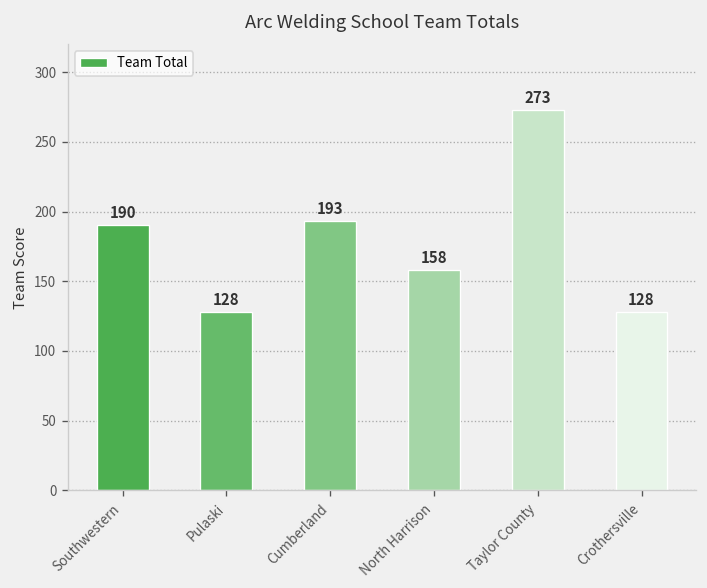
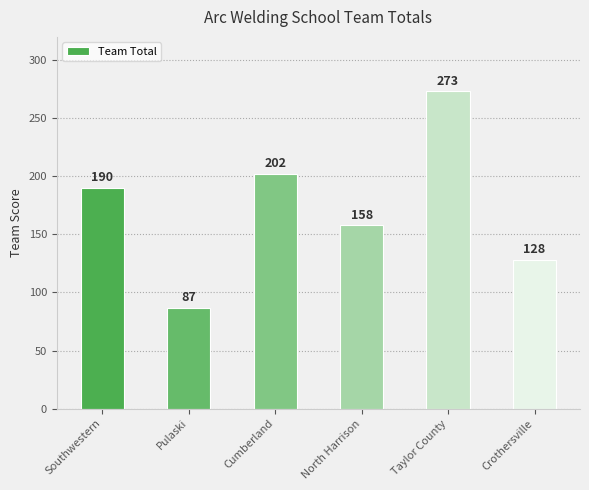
  {
    "Southwestern": 190,
-   "Pulaski": 128,
-   "Cumberland": 193,
+   "Pulaski": 87,
+   "Cumberland": 202,
    "North Harrison": 158,
    "Taylor County": 273,
    "Crothersville": 128
  }
